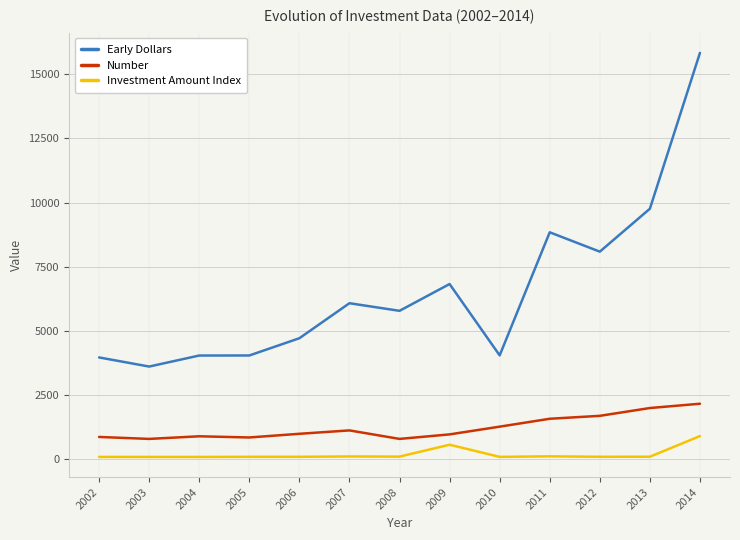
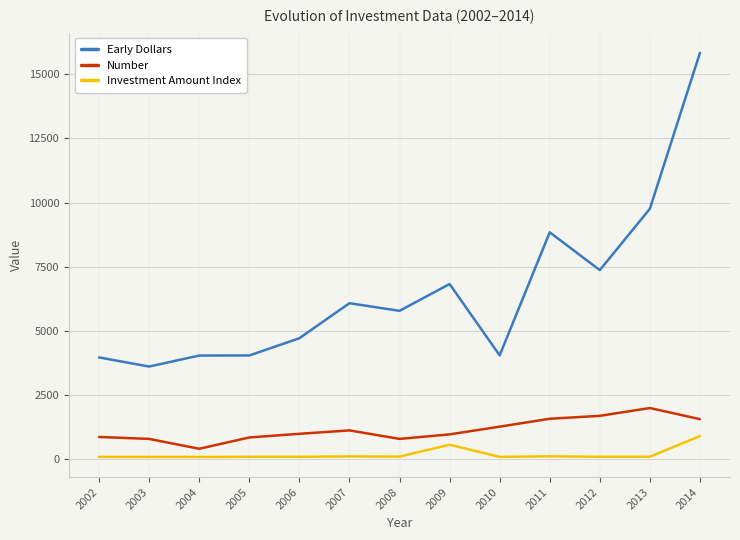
  {
    "Early Dollars": {
      "2002": 4000,
      "2003": 3600,
      "2004": 4000,
      "2005": 4000,
      "2006": 4700,
      "2007": 6100,
      "2008": 5800,
      "2009": 6800,
      "2010": 4100,
      "2011": 8800,
-     "2012": 8100,
+     "2012": 7400,
      "2013": 9800,
      "2014": 15800
    },
    "Number": {
      "2002": 900,
      "2003": 800,
-     "2004": 900,
+     "2004": 400,
      "2005": 900,
      "2006": 1000,
      "2007": 1100,
      "2008": 800,
      "2009": 1000,
      "2010": 1300,
      "2011": 1600,
      "2012": 1700,
      "2013": 2000,
-     "2014": 2200
+     "2014": 1600
    },
    "Investment Amount Index": {
      "2002": 100,
      "2003": 100,
      "2004": 100,
      "2005": 100,
      "2006": 100,
      "2007": 100,
      "2008": 100,
      "2009": 600,
      "2010": 100,
      "2011": 100,
      "2012": 100,
      "2013": 100,
      "2014": 900
    }
  }
